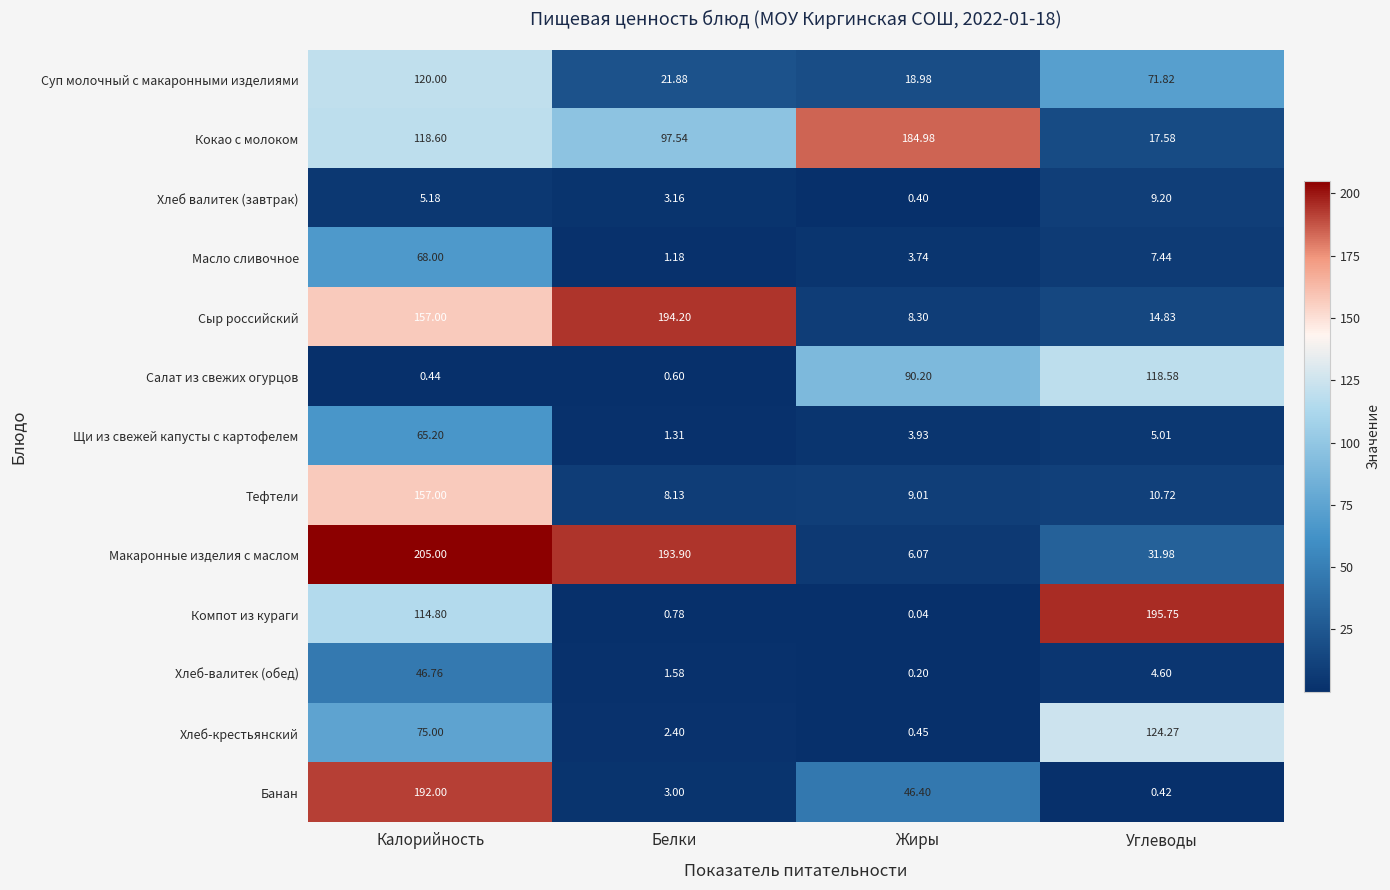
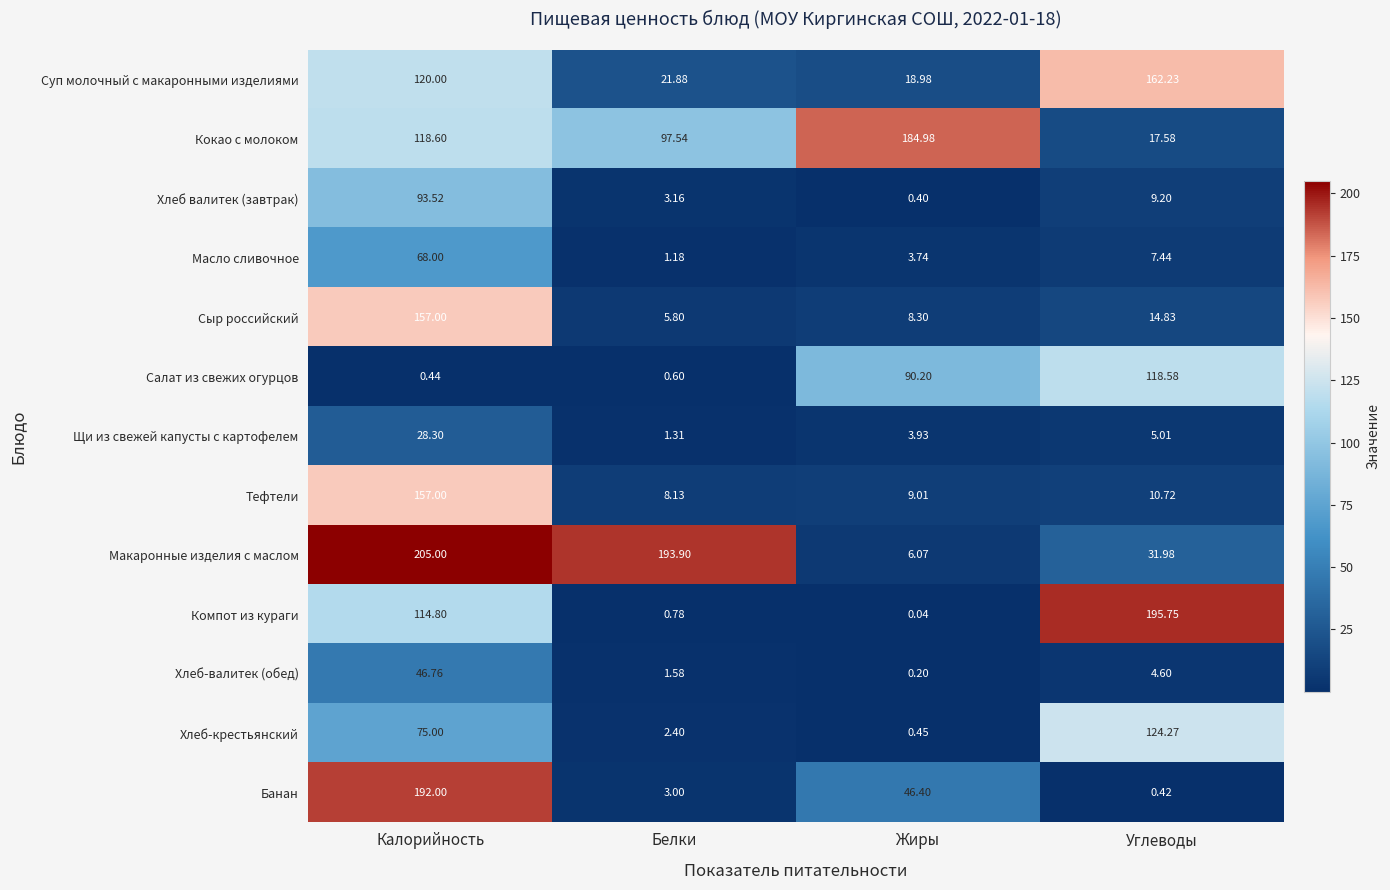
  {
    "Суп молочный с макаронными изделиями": {
      "Калорийность": 120.00,
      "Белки": 21.88,
      "Жиры": 18.98,
-     "Углеводы": 71.82
+     "Углеводы": 162.23
    },
    "Кокао с молоком": {
      "Калорийность": 118.60,
      "Белки": 97.54,
      "Жиры": 184.98,
      "Углеводы": 17.58
    },
    "Хлеб валитек (завтрак)": {
-     "Калорийность": 5.18,
+     "Калорийность": 93.52,
      "Белки": 3.16,
      "Жиры": 0.40,
      "Углеводы": 9.20
    },
    "Масло сливочное": {
      "Калорийность": 68.00,
      "Белки": 1.18,
      "Жиры": 3.74,
      "Углеводы": 7.44
    },
    "Сыр российский": {
      "Калорийность": 157.00,
-     "Белки": 194.20,
+     "Белки": 5.80,
      "Жиры": 8.30,
      "Углеводы": 14.83
    },
    "Салат из свежих огурцов": {
      "Калорийность": 0.44,
      "Белки": 0.60,
      "Жиры": 90.20,
      "Углеводы": 118.58
    },
    "Щи из свежей капусты с картофелем": {
-     "Калорийность": 65.20,
+     "Калорийность": 28.30,
      "Белки": 1.31,
      "Жиры": 3.93,
      "Углеводы": 5.01
    },
    "Тефтели": {
      "Калорийность": 157.00,
      "Белки": 8.13,
      "Жиры": 9.01,
      "Углеводы": 10.72
    },
    "Макаронные изделия с маслом": {
      "Калорийность": 205.00,
      "Белки": 193.90,
      "Жиры": 6.07,
      "Углеводы": 31.98
    },
    "Компот из кураги": {
      "Калорийность": 114.80,
      "Белки": 0.78,
      "Жиры": 0.04,
      "Углеводы": 195.75
    },
    "Хлеб-валитек (обед)": {
      "Калорийность": 46.76,
      "Белки": 1.58,
      "Жиры": 0.20,
      "Углеводы": 4.60
    },
    "Хлеб-крестьянский": {
      "Калорийность": 75.00,
      "Белки": 2.40,
      "Жиры": 0.45,
      "Углеводы": 124.27
    },
    "Банан": {
      "Калорийность": 192.00,
      "Белки": 3.00,
      "Жиры": 46.40,
      "Углеводы": 0.42
    }
  }
